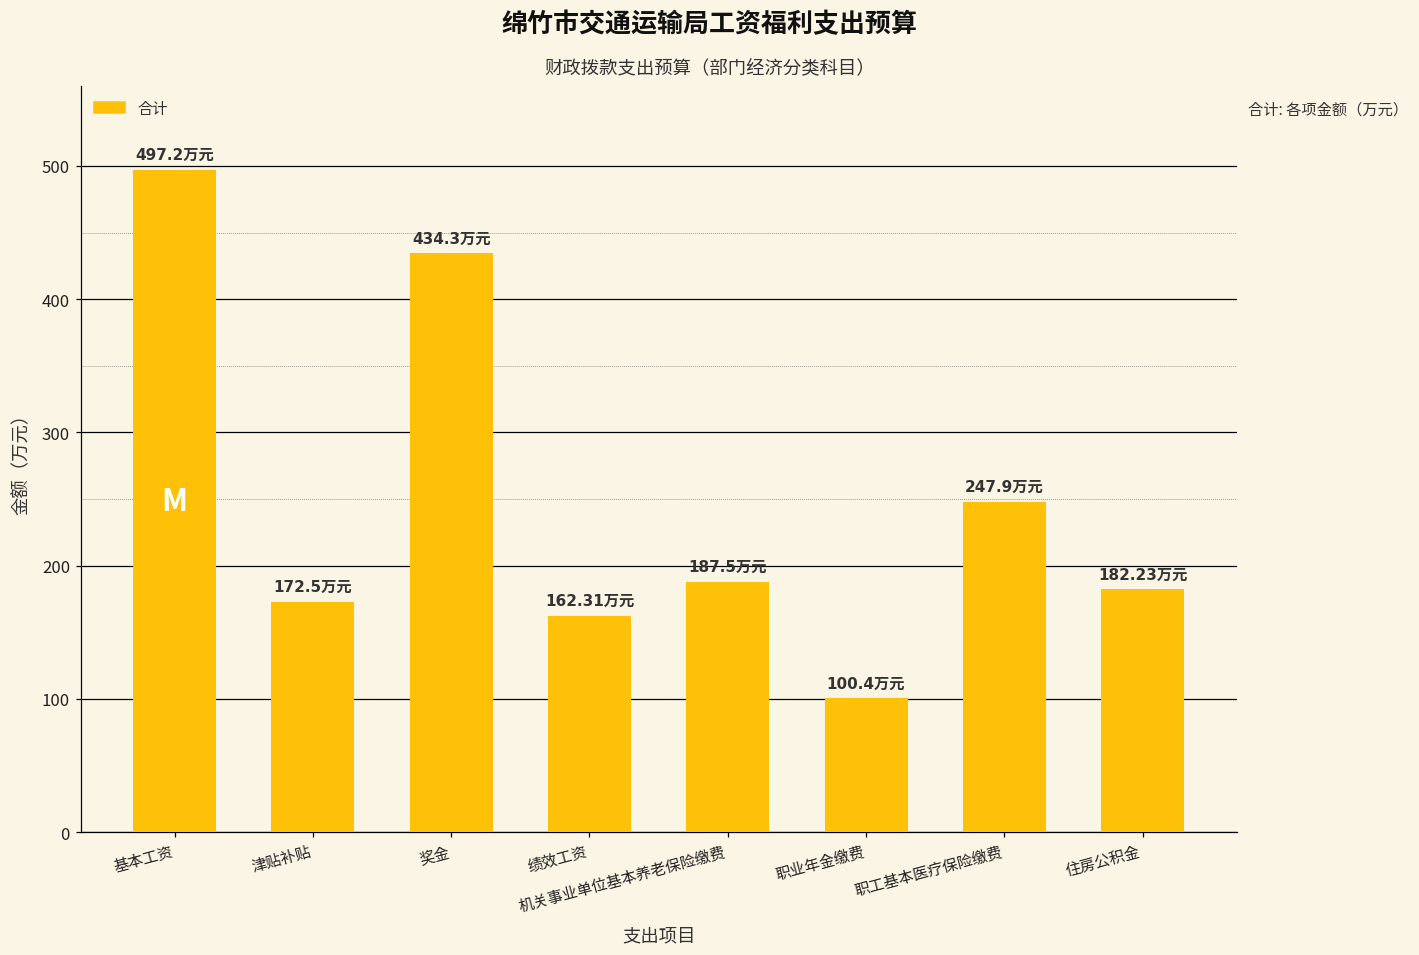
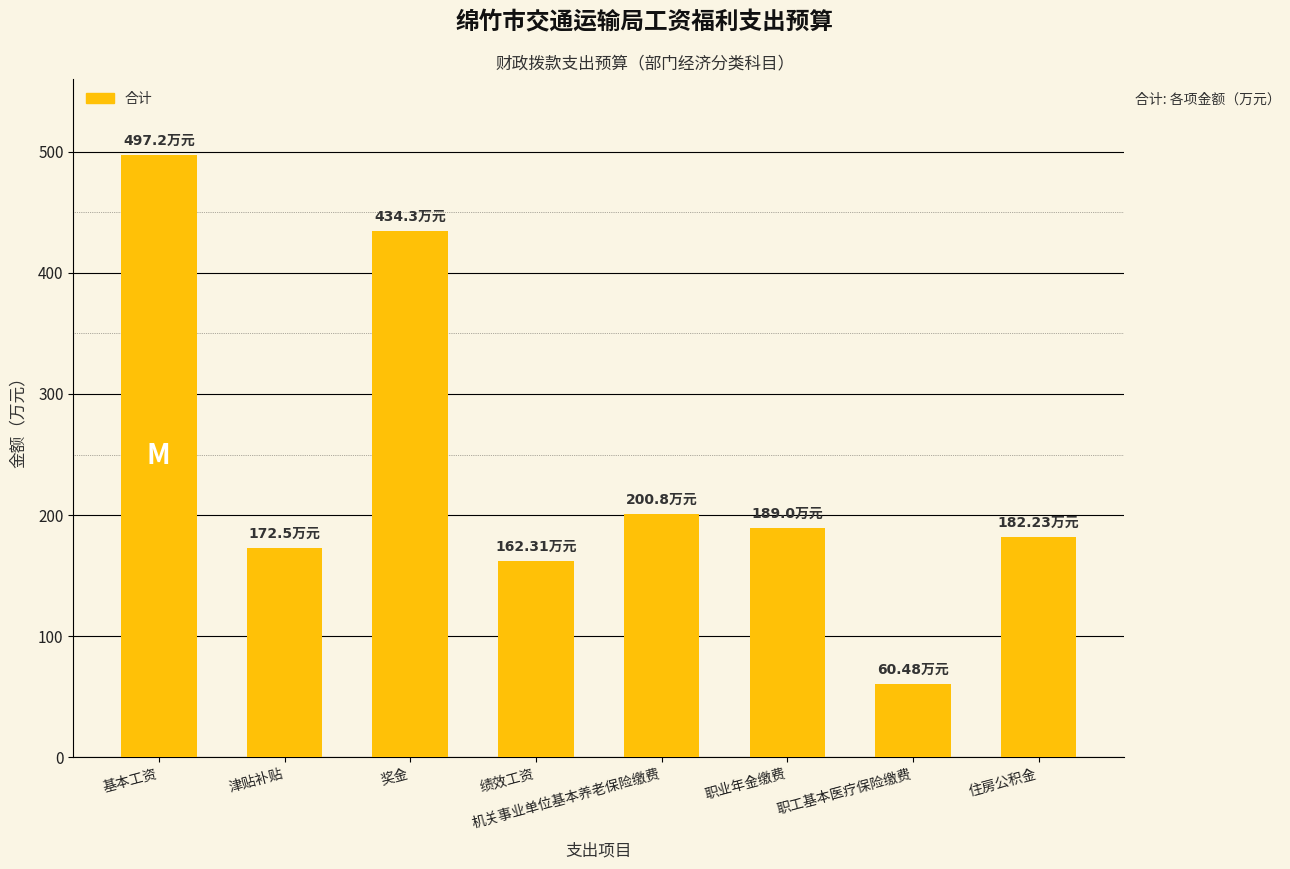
  {
    "基本工资": 497.2,
    "津贴补贴": 172.5,
    "奖金": 434.3,
    "绩效工资": 162.31,
-   "机关事业单位基本养老保险缴费": 187.5,
-   "职业年金缴费": 100.4,
-   "职工基本医疗保险缴费": 247.9,
+   "机关事业单位基本养老保险缴费": 200.8,
+   "职业年金缴费": 189.0,
+   "职工基本医疗保险缴费": 60.48,
    "住房公积金": 182.23
  }
